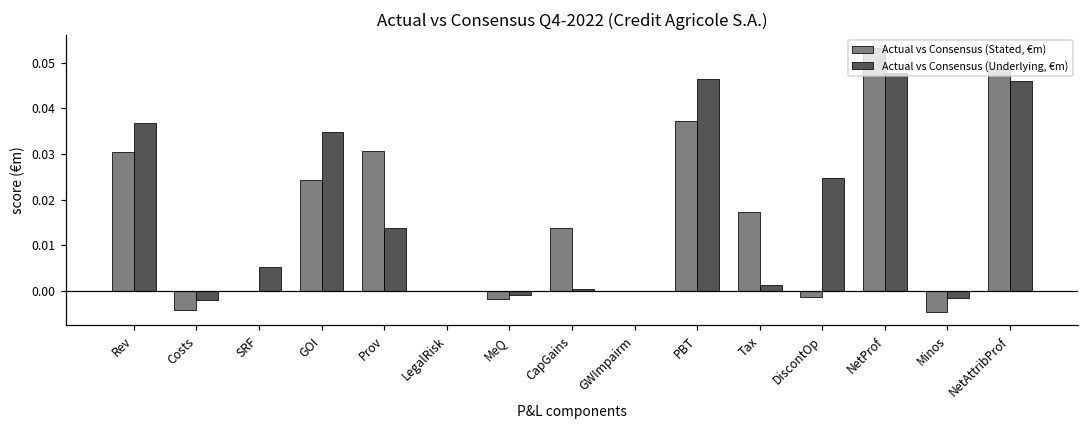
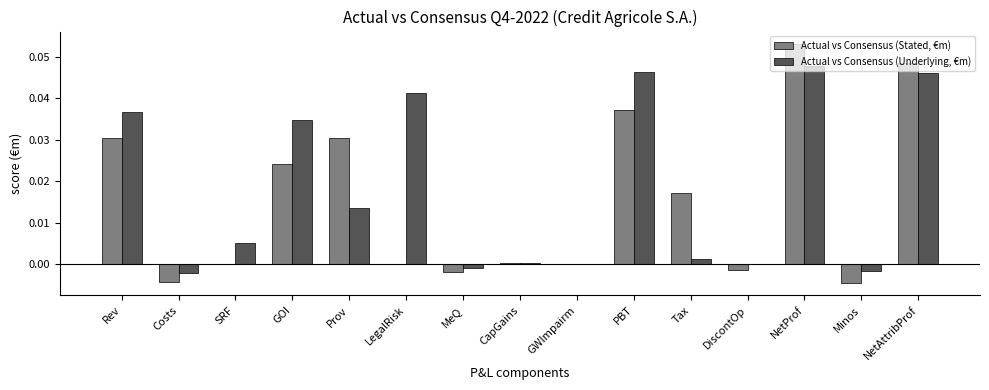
  {
    "Actual vs Consensus (Stated, €m)": {
      "Rev": 0.030,
      "Costs": -0.004,
      "SRF": 0.000,
      "GOI": 0.024,
      "Prov": 0.031,
      "LegalRisk": 0.000,
      "MeQ": -0.002,
-     "CapGains": 0.014,
+     "CapGains": 0.000,
      "GWImpairm": 0.000,
      "PBT": 0.037,
      "Tax": 0.017,
      "DiscontOp": -0.001,
      "Minos": -0.005
    },
    "Actual vs Consensus (Underlying, €m)": {
      "Rev": 0.037,
      "Costs": -0.002,
      "SRF": 0.005,
      "GOI": 0.035,
      "Prov": 0.014,
-     "LegalRisk": 0.000,
+     "LegalRisk": 0.041,
      "MeQ": -0.001,
      "GWImpairm": 0.000,
      "PBT": 0.046,
      "Tax": 0.001,
-     "DiscontOp": 0.025,
+     "DiscontOp": 0.000,
      "Minos": -0.002,
      "NetAttribProf": 0.046
    }
  }
